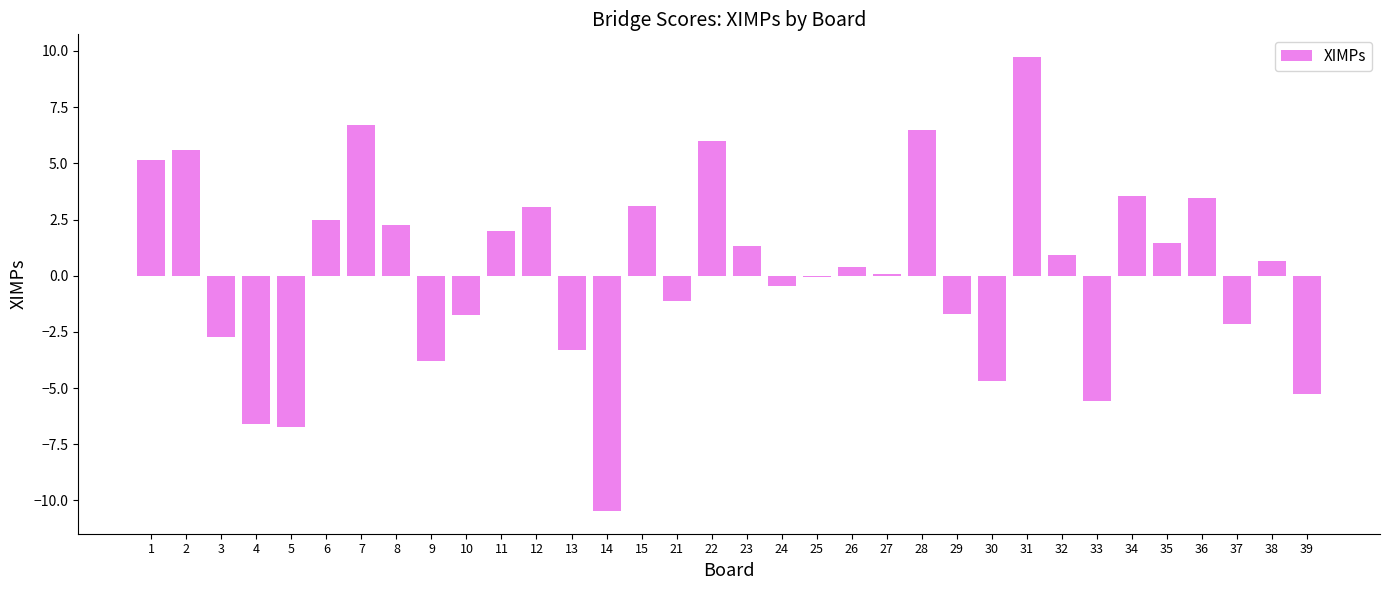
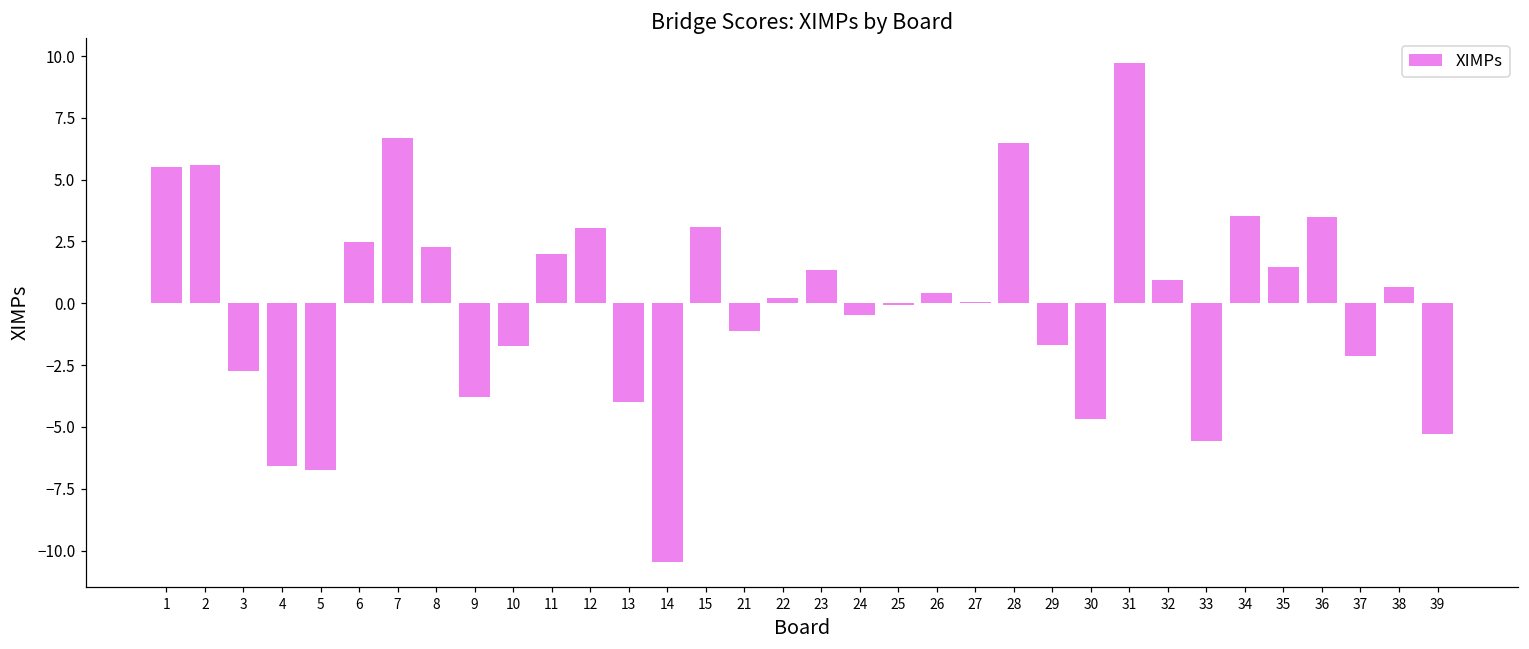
  {
-   "1": 5.1,
+   "1": 5.5,
    "2": 5.6,
    "3": -2.7,
    "4": -6.6,
    "5": -6.7,
    "6": 2.5,
    "7": 6.7,
    "8": 2.3,
    "9": -3.8,
    "10": -1.7,
    "11": 2.0,
    "12": 3.1,
-   "13": -3.3,
+   "13": -4.0,
    "14": -10.5,
    "15": 3.1,
    "21": -1.1,
-   "22": 6.0,
+   "22": 0.2,
    "23": 1.3,
    "24": -0.5,
    "26": 0.4,
    "28": 6.5,
    "29": -1.7,
    "30": -4.7,
    "31": 9.7,
    "32": 0.9,
    "33": -5.6,
    "34": 3.5,
    "35": 1.5,
    "36": 3.5,
    "37": -2.1,
    "38": 0.7,
    "39": -5.3
  }
